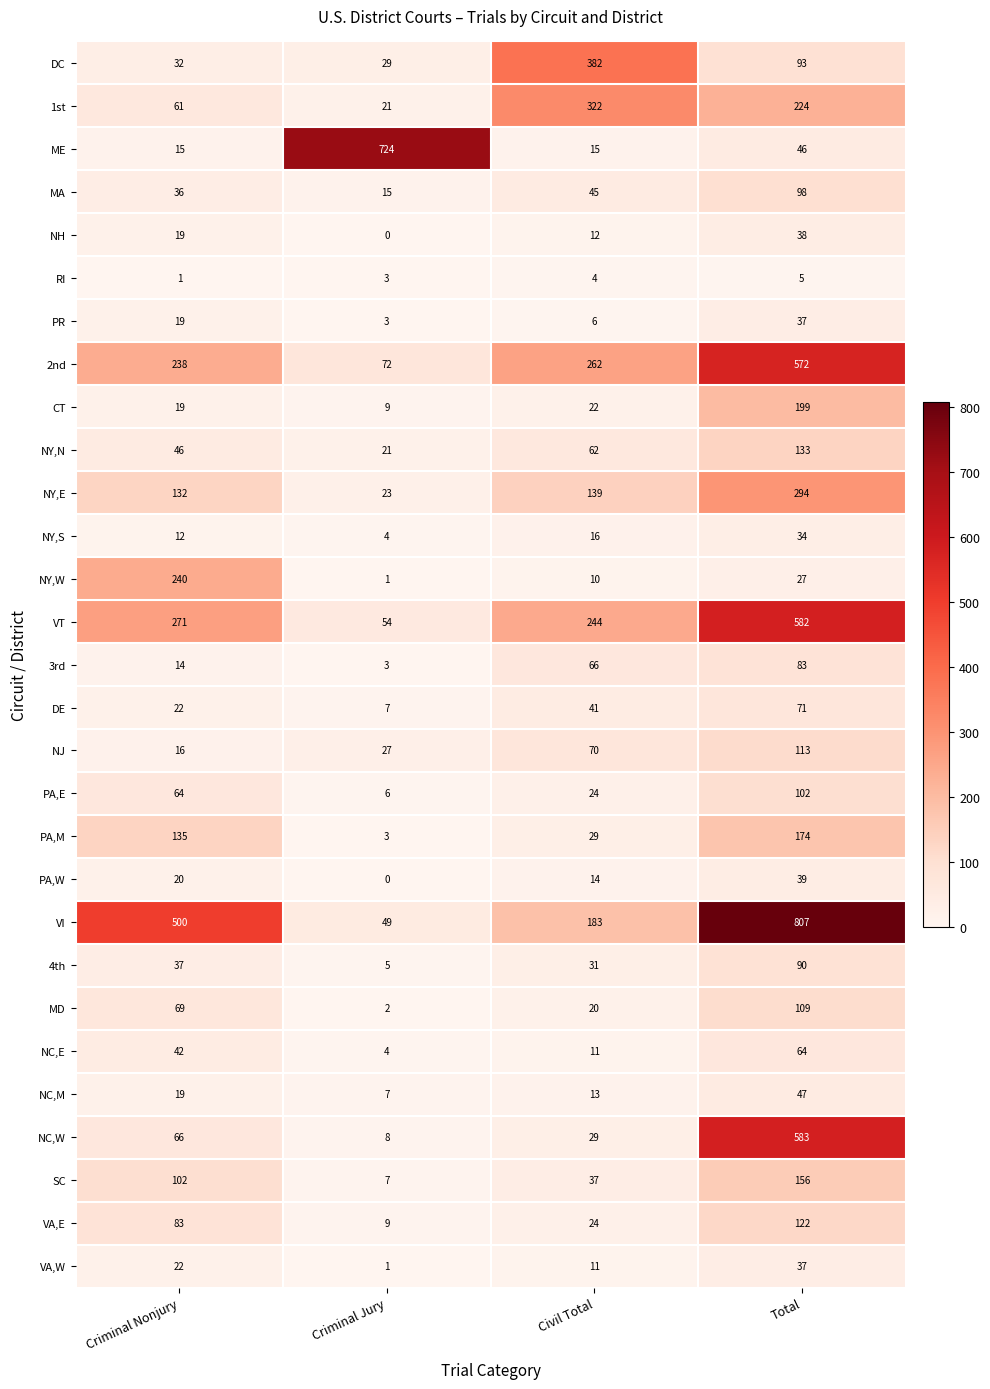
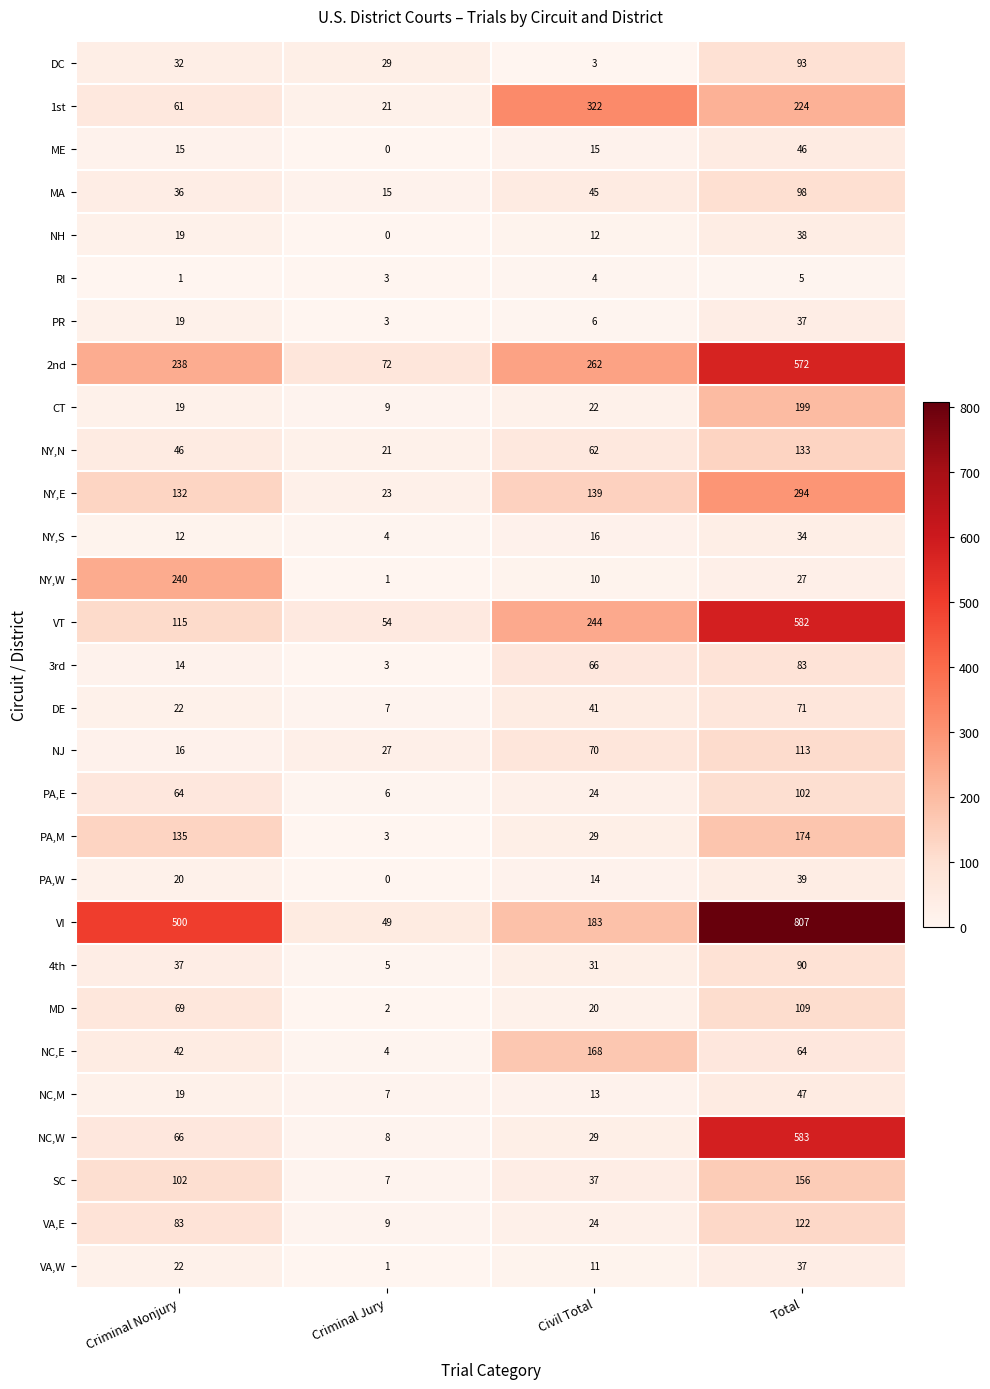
  {
    "DC": {
      "Criminal Nonjury": 32,
      "Criminal Jury": 29,
-     "Civil Total": 382,
+     "Civil Total": 3,
      "Total": 93
    },
    "1st": {
      "Criminal Nonjury": 61,
      "Criminal Jury": 21,
      "Civil Total": 322,
      "Total": 224
    },
    "ME": {
      "Criminal Nonjury": 15,
-     "Criminal Jury": 724,
+     "Criminal Jury": 0,
      "Civil Total": 15,
      "Total": 46
    },
    "MA": {
      "Criminal Nonjury": 36,
      "Criminal Jury": 15,
      "Civil Total": 45,
      "Total": 98
    },
    "NH": {
      "Criminal Nonjury": 19,
      "Criminal Jury": 0,
      "Civil Total": 12,
      "Total": 38
    },
    "RI": {
      "Criminal Nonjury": 1,
      "Criminal Jury": 3,
      "Civil Total": 4,
      "Total": 5
    },
    "PR": {
      "Criminal Nonjury": 19,
      "Criminal Jury": 3,
      "Civil Total": 6,
      "Total": 37
    },
    "2nd": {
      "Criminal Nonjury": 238,
      "Criminal Jury": 72,
      "Civil Total": 262,
      "Total": 572
    },
    "CT": {
      "Criminal Nonjury": 19,
      "Criminal Jury": 9,
      "Civil Total": 22,
      "Total": 199
    },
    "NY,N": {
      "Criminal Nonjury": 46,
      "Criminal Jury": 21,
      "Civil Total": 62,
      "Total": 133
    },
    "NY,E": {
      "Criminal Nonjury": 132,
      "Criminal Jury": 23,
      "Civil Total": 139,
      "Total": 294
    },
    "NY,S": {
      "Criminal Nonjury": 12,
      "Criminal Jury": 4,
      "Civil Total": 16,
      "Total": 34
    },
    "NY,W": {
      "Criminal Nonjury": 240,
      "Criminal Jury": 1,
      "Civil Total": 10,
      "Total": 27
    },
    "VT": {
-     "Criminal Nonjury": 271,
+     "Criminal Nonjury": 115,
      "Criminal Jury": 54,
      "Civil Total": 244,
      "Total": 582
    },
    "3rd": {
      "Criminal Nonjury": 14,
      "Criminal Jury": 3,
      "Civil Total": 66,
      "Total": 83
    },
    "DE": {
      "Criminal Nonjury": 22,
      "Criminal Jury": 7,
      "Civil Total": 41,
      "Total": 71
    },
    "NJ": {
      "Criminal Nonjury": 16,
      "Criminal Jury": 27,
      "Civil Total": 70,
      "Total": 113
    },
    "PA,E": {
      "Criminal Nonjury": 64,
      "Criminal Jury": 6,
      "Civil Total": 24,
      "Total": 102
    },
    "PA,M": {
      "Criminal Nonjury": 135,
      "Criminal Jury": 3,
      "Civil Total": 29,
      "Total": 174
    },
    "PA,W": {
      "Criminal Nonjury": 20,
      "Criminal Jury": 0,
      "Civil Total": 14,
      "Total": 39
    },
    "VI": {
      "Criminal Nonjury": 500,
      "Criminal Jury": 49,
      "Civil Total": 183,
      "Total": 807
    },
    "4th": {
      "Criminal Nonjury": 37,
      "Criminal Jury": 5,
      "Civil Total": 31,
      "Total": 90
    },
    "MD": {
      "Criminal Nonjury": 69,
      "Criminal Jury": 2,
      "Civil Total": 20,
      "Total": 109
    },
    "NC,E": {
      "Criminal Nonjury": 42,
      "Criminal Jury": 4,
-     "Civil Total": 11,
+     "Civil Total": 168,
      "Total": 64
    },
    "NC,M": {
      "Criminal Nonjury": 19,
      "Criminal Jury": 7,
      "Civil Total": 13,
      "Total": 47
    },
    "NC,W": {
      "Criminal Nonjury": 66,
      "Criminal Jury": 8,
      "Civil Total": 29,
      "Total": 583
    },
    "SC": {
      "Criminal Nonjury": 102,
      "Criminal Jury": 7,
      "Civil Total": 37,
      "Total": 156
    },
    "VA,E": {
      "Criminal Nonjury": 83,
      "Criminal Jury": 9,
      "Civil Total": 24,
      "Total": 122
    },
    "VA,W": {
      "Criminal Nonjury": 22,
      "Criminal Jury": 1,
      "Civil Total": 11,
      "Total": 37
    }
  }
